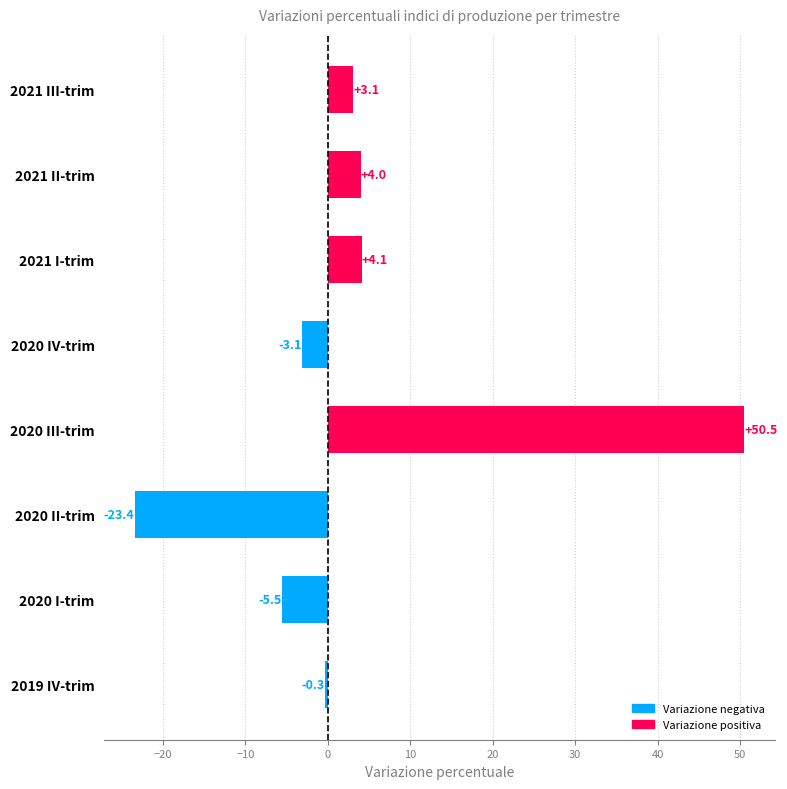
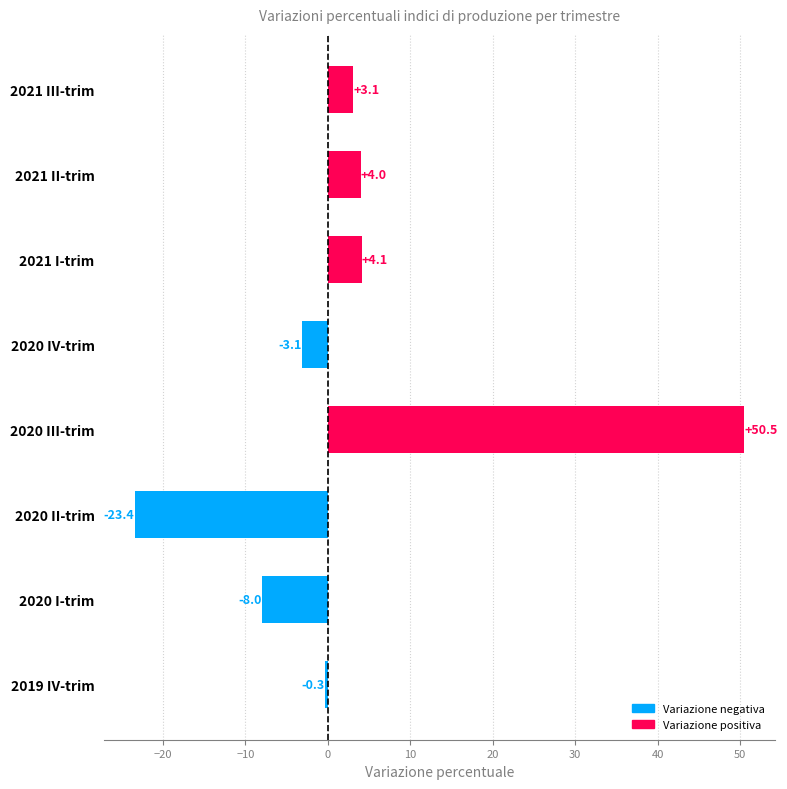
  {
    "2021 III-trim": "+3.1",
    "2021 II-trim": "+4.0",
    "2021 I-trim": "+4.1",
    "2020 IV-trim": "-3.1",
    "2020 III-trim": "+50.5",
    "2020 II-trim": "-23.4",
-   "2020 I-trim": "-5.5",
+   "2020 I-trim": "-8.0",
    "2019 IV-trim": "-0.3"
  }
